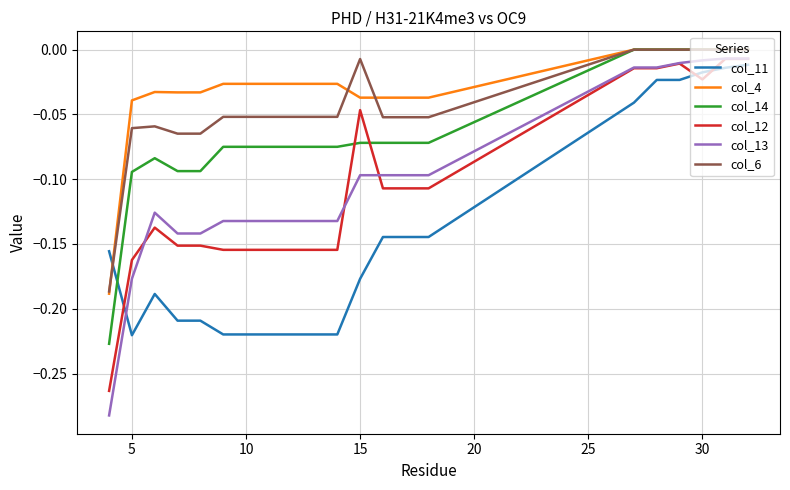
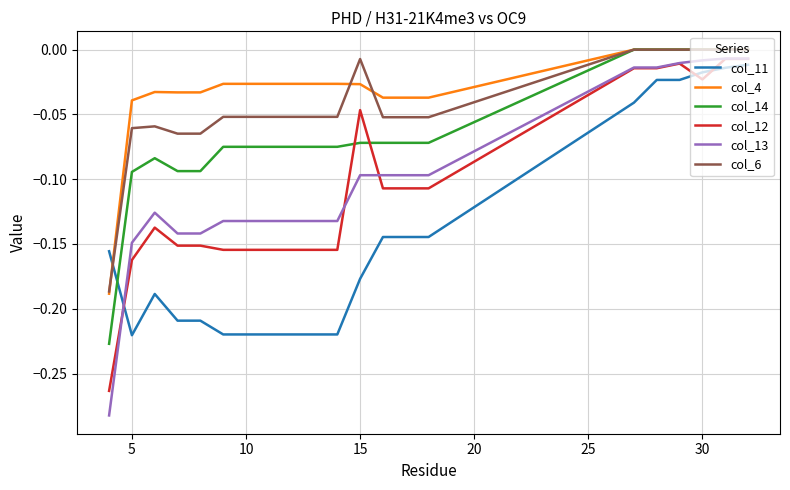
  {
    "col_11": {
      "5": -0.220,
      "15": -0.177
    },
    "col_4": {
      "5": -0.039,
-     "15": -0.037
+     "15": -0.027
    },
    "col_14": {
      "5": -0.094,
      "15": -0.072
    },
    "col_12": {
      "5": -0.162,
      "15": -0.047
    },
    "col_13": {
-     "5": -0.177,
+     "5": -0.149,
      "15": -0.097
    },
    "col_6": {
      "5": -0.061,
      "15": -0.007
    }
  }
